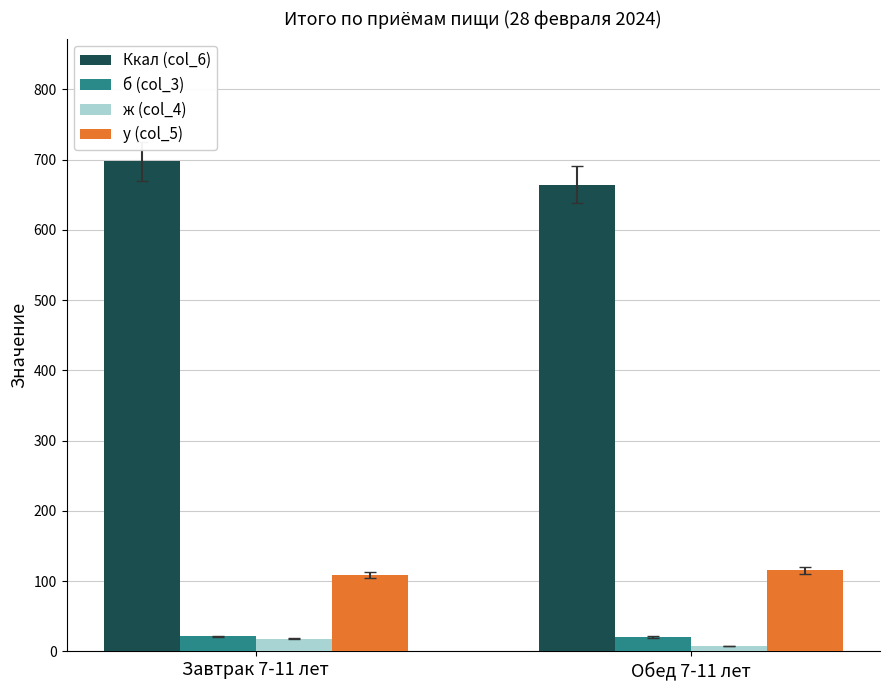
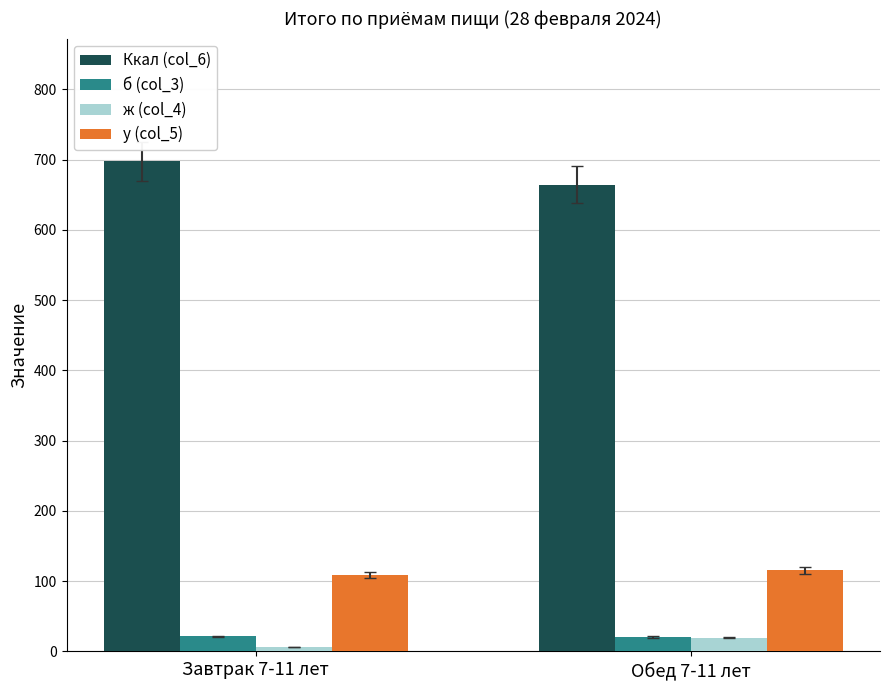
  {
    "Ккал (col_6)": {
      "Завтрак 7-11 лет": 700,
      "Обед 7-11 лет": 660
    },
    "ж (col_4)": {
-     "Завтрак 7-11 лет": 20,
-     "Обед 7-11 лет": 10
+     "Завтрак 7-11 лет": 10,
+     "Обед 7-11 лет": 20
    },
    "у (col_5)": {
      "Завтрак 7-11 лет": 110,
      "Обед 7-11 лет": 120
    }
  }
